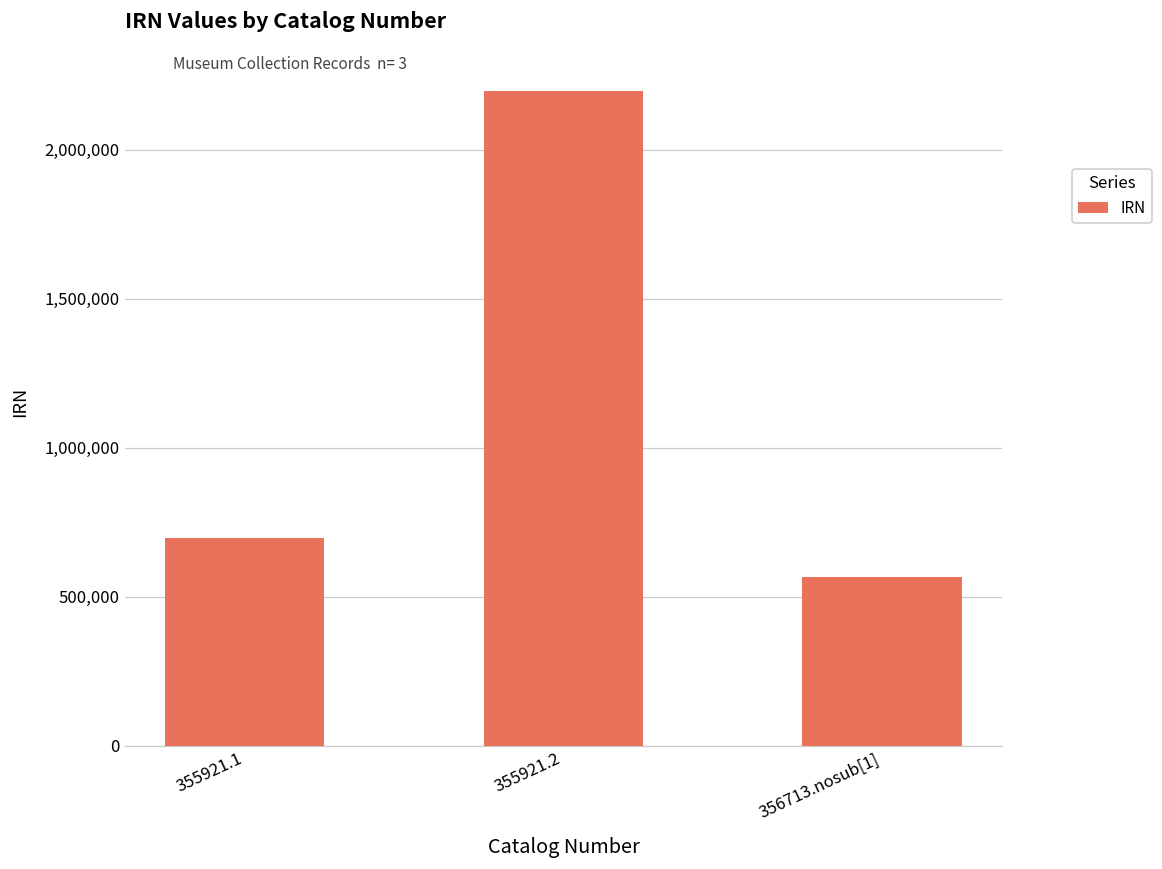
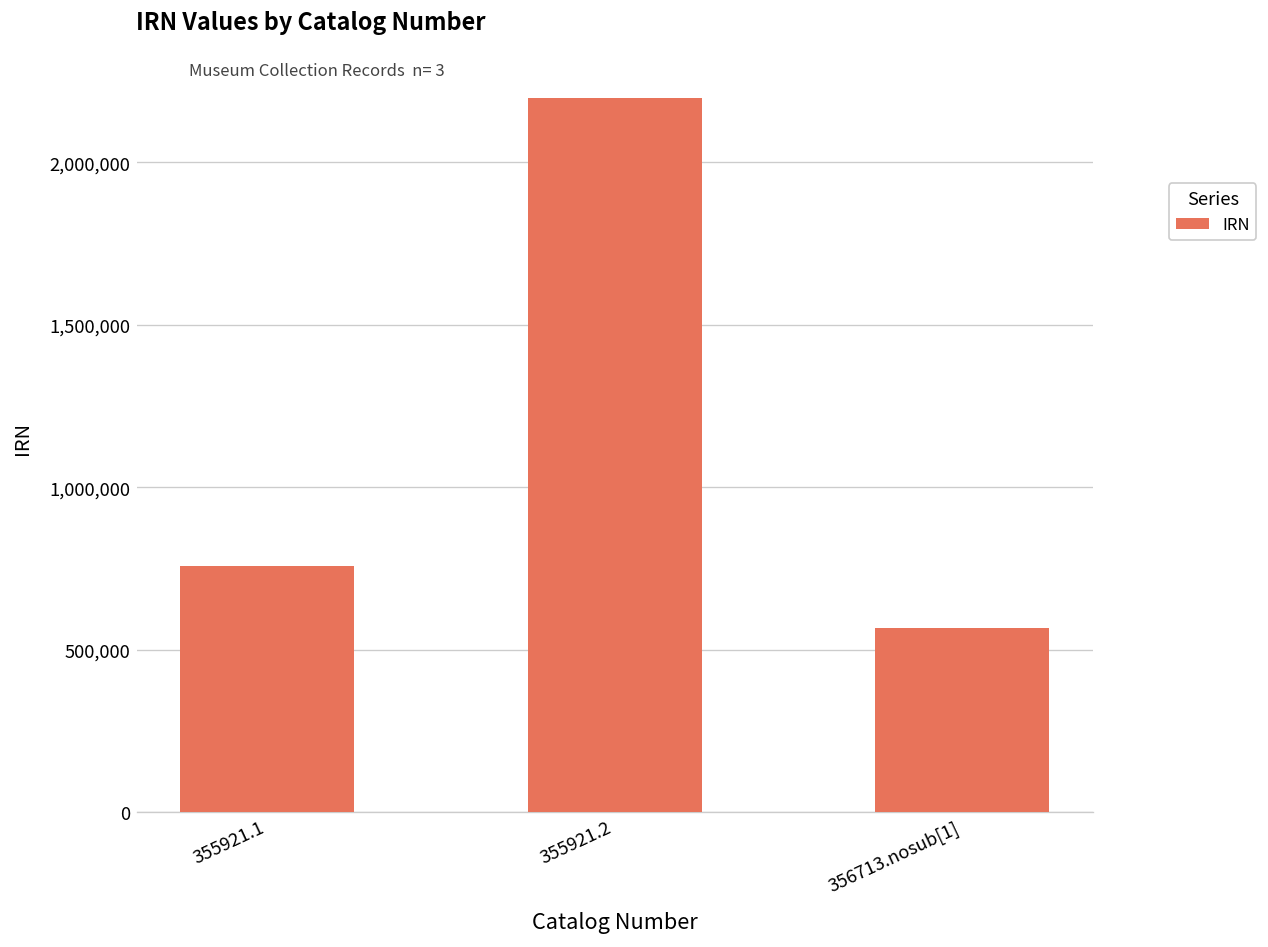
  {
-   "355921.1": "700,000",
+   "355921.1": "760,000",
    "355921.2": "2,200,000",
    "356713.nosub[1]": "570,000"
  }
